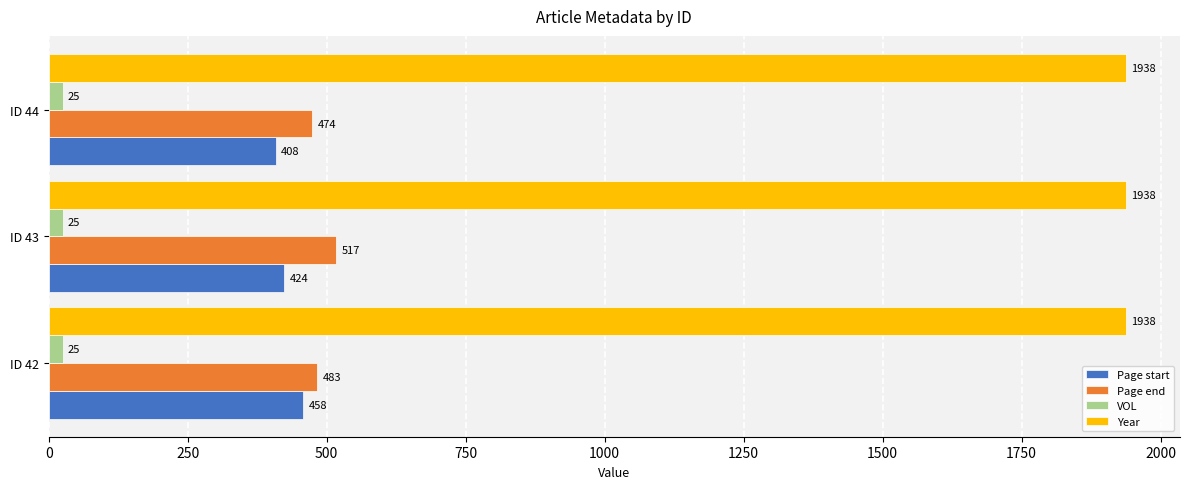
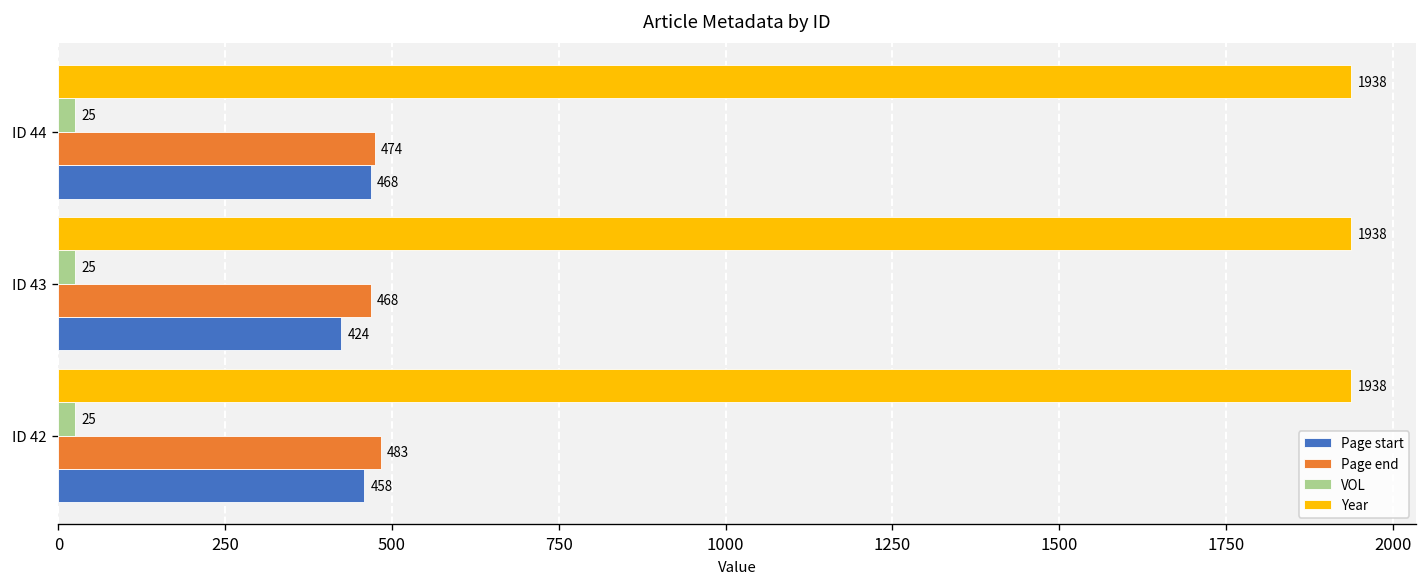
  {
    "Page start": {
-     "ID 44": 408,
+     "ID 44": 468,
      "ID 43": 424,
      "ID 42": 458
    },
    "Page end": {
      "ID 44": 474,
-     "ID 43": 517,
+     "ID 43": 468,
      "ID 42": 483
    },
    "VOL": {
      "ID 44": 25,
      "ID 43": 25,
      "ID 42": 25
    },
    "Year": {
      "ID 44": 1938,
      "ID 43": 1938,
      "ID 42": 1938
    }
  }
